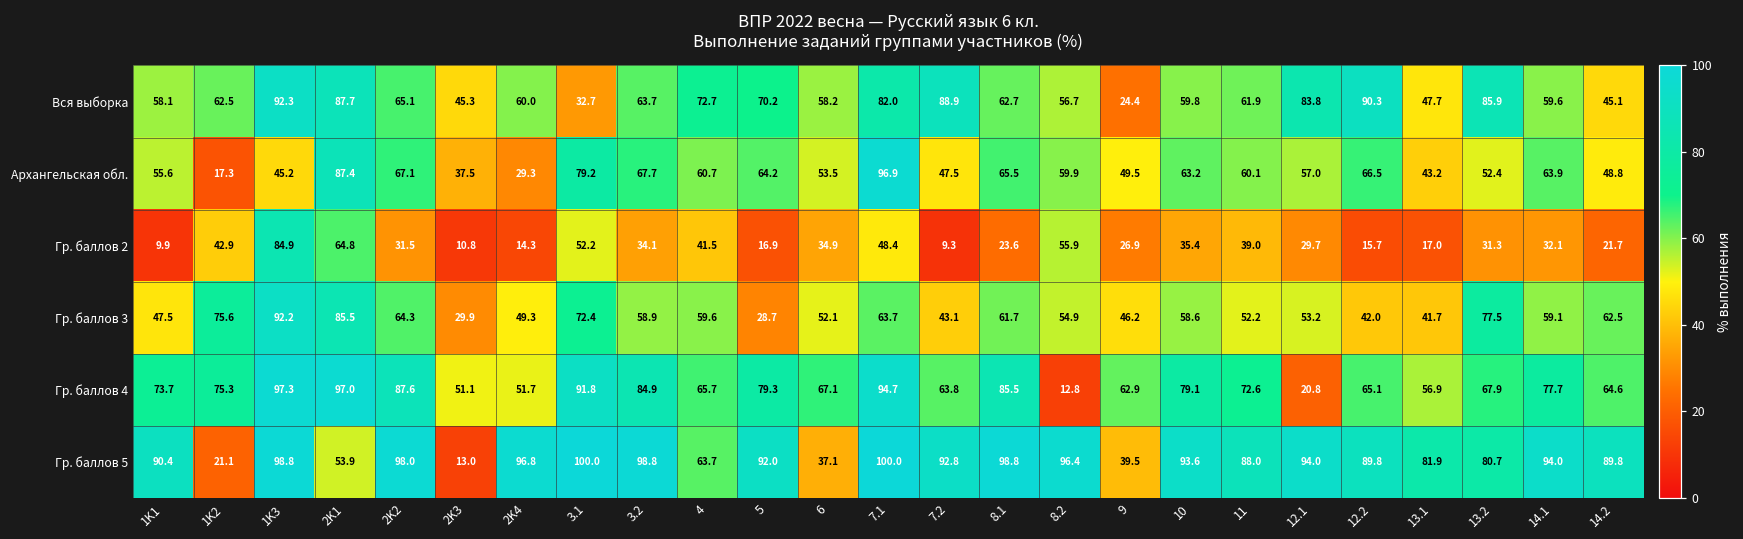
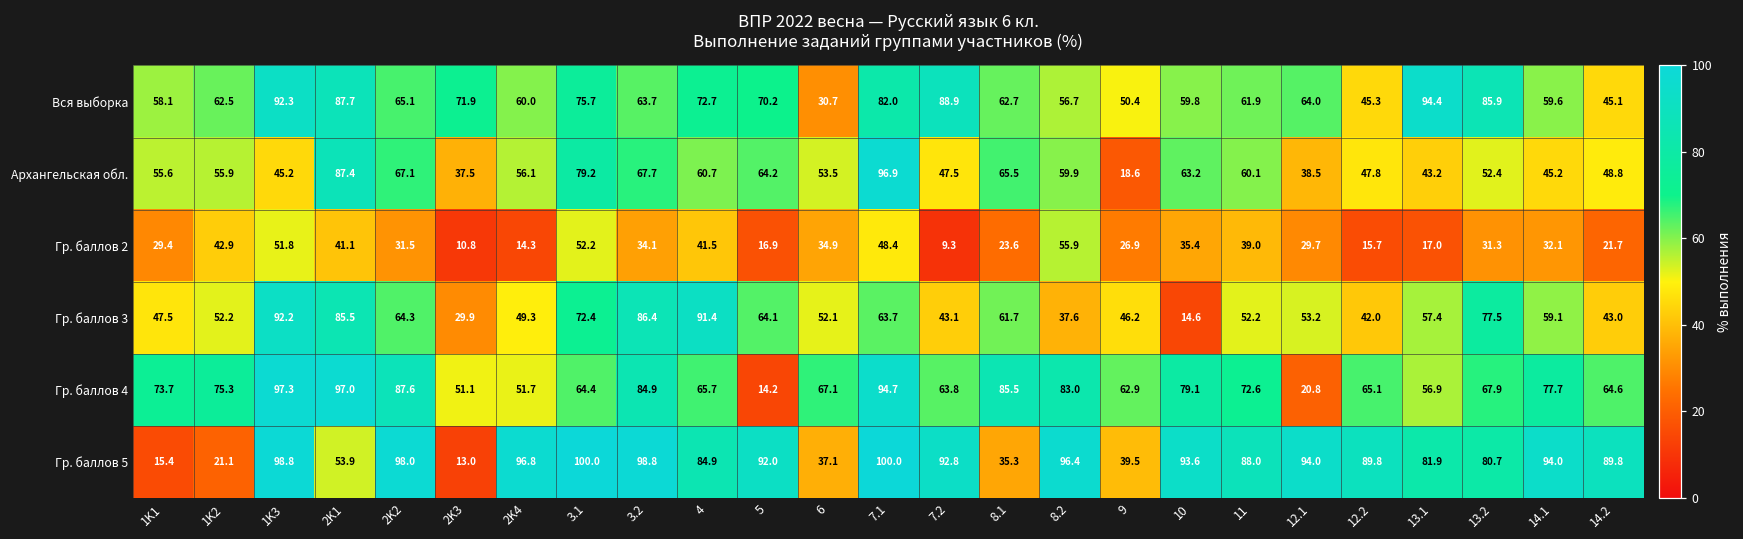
  {
    "Вся выборка": {
      "1K1": 58.1,
      "1K2": 62.5,
      "1K3": 92.3,
      "2K1": 87.7,
      "2K2": 65.1,
-     "2K3": 45.3,
+     "2K3": 71.9,
      "2K4": 60.0,
-     "3.1": 32.7,
+     "3.1": 75.7,
      "3.2": 63.7,
      "4": 72.7,
      "5": 70.2,
-     "6": 58.2,
+     "6": 30.7,
      "7.1": 82.0,
      "7.2": 88.9,
      "8.1": 62.7,
      "8.2": 56.7,
-     "9": 24.4,
+     "9": 50.4,
      "10": 59.8,
      "11": 61.9,
-     "12.1": 83.8,
-     "12.2": 90.3,
-     "13.1": 47.7,
+     "12.1": 64.0,
+     "12.2": 45.3,
+     "13.1": 94.4,
      "13.2": 85.9,
      "14.1": 59.6,
      "14.2": 45.1
    },
    "Архангельская обл.": {
      "1K1": 55.6,
-     "1K2": 17.3,
+     "1K2": 55.9,
      "1K3": 45.2,
      "2K1": 87.4,
      "2K2": 67.1,
      "2K3": 37.5,
-     "2K4": 29.3,
+     "2K4": 56.1,
      "3.1": 79.2,
      "3.2": 67.7,
      "4": 60.7,
      "5": 64.2,
      "6": 53.5,
      "7.1": 96.9,
      "7.2": 47.5,
      "8.1": 65.5,
      "8.2": 59.9,
-     "9": 49.5,
+     "9": 18.6,
      "10": 63.2,
      "11": 60.1,
-     "12.1": 57.0,
-     "12.2": 66.5,
+     "12.1": 38.5,
+     "12.2": 47.8,
      "13.1": 43.2,
      "13.2": 52.4,
-     "14.1": 63.9,
+     "14.1": 45.2,
      "14.2": 48.8
    },
    "Гр. баллов 2": {
-     "1K1": 9.9,
+     "1K1": 29.4,
      "1K2": 42.9,
-     "1K3": 84.9,
-     "2K1": 64.8,
+     "1K3": 51.8,
+     "2K1": 41.1,
      "2K2": 31.5,
      "2K3": 10.8,
      "2K4": 14.3,
      "3.1": 52.2,
      "3.2": 34.1,
      "4": 41.5,
      "5": 16.9,
      "6": 34.9,
      "7.1": 48.4,
      "7.2": 9.3,
      "8.1": 23.6,
      "8.2": 55.9,
      "9": 26.9,
      "10": 35.4,
      "11": 39.0,
      "12.1": 29.7,
      "12.2": 15.7,
      "13.1": 17.0,
      "13.2": 31.3,
      "14.1": 32.1,
      "14.2": 21.7
    },
    "Гр. баллов 3": {
      "1K1": 47.5,
-     "1K2": 75.6,
+     "1K2": 52.2,
      "1K3": 92.2,
      "2K1": 85.5,
      "2K2": 64.3,
      "2K3": 29.9,
      "2K4": 49.3,
      "3.1": 72.4,
-     "3.2": 58.9,
-     "4": 59.6,
-     "5": 28.7,
+     "3.2": 86.4,
+     "4": 91.4,
+     "5": 64.1,
      "6": 52.1,
      "7.1": 63.7,
      "7.2": 43.1,
      "8.1": 61.7,
-     "8.2": 54.9,
+     "8.2": 37.6,
      "9": 46.2,
-     "10": 58.6,
+     "10": 14.6,
      "11": 52.2,
      "12.1": 53.2,
      "12.2": 42.0,
-     "13.1": 41.7,
+     "13.1": 57.4,
      "13.2": 77.5,
      "14.1": 59.1,
-     "14.2": 62.5
+     "14.2": 43.0
    },
    "Гр. баллов 4": {
      "1K1": 73.7,
      "1K2": 75.3,
      "1K3": 97.3,
      "2K1": 97.0,
      "2K2": 87.6,
      "2K3": 51.1,
      "2K4": 51.7,
-     "3.1": 91.8,
+     "3.1": 64.4,
      "3.2": 84.9,
      "4": 65.7,
-     "5": 79.3,
+     "5": 14.2,
      "6": 67.1,
      "7.1": 94.7,
      "7.2": 63.8,
      "8.1": 85.5,
-     "8.2": 12.8,
+     "8.2": 83.0,
      "9": 62.9,
      "10": 79.1,
      "11": 72.6,
      "12.1": 20.8,
      "12.2": 65.1,
      "13.1": 56.9,
      "13.2": 67.9,
      "14.1": 77.7,
      "14.2": 64.6
    },
    "Гр. баллов 5": {
-     "1K1": 90.4,
+     "1K1": 15.4,
      "1K2": 21.1,
      "1K3": 98.8,
      "2K1": 53.9,
      "2K2": 98.0,
      "2K3": 13.0,
      "2K4": 96.8,
      "3.1": 100.0,
      "3.2": 98.8,
-     "4": 63.7,
+     "4": 84.9,
      "5": 92.0,
      "6": 37.1,
      "7.1": 100.0,
      "7.2": 92.8,
-     "8.1": 98.8,
+     "8.1": 35.3,
      "8.2": 96.4,
      "9": 39.5,
      "10": 93.6,
      "11": 88.0,
      "12.1": 94.0,
      "12.2": 89.8,
      "13.1": 81.9,
      "13.2": 80.7,
      "14.1": 94.0,
      "14.2": 89.8
    }
  }
